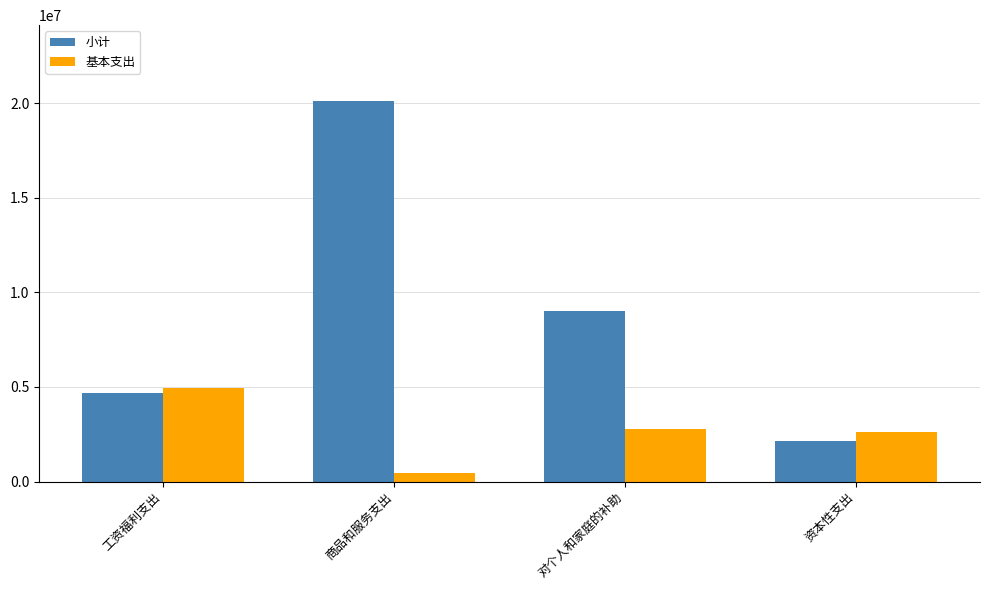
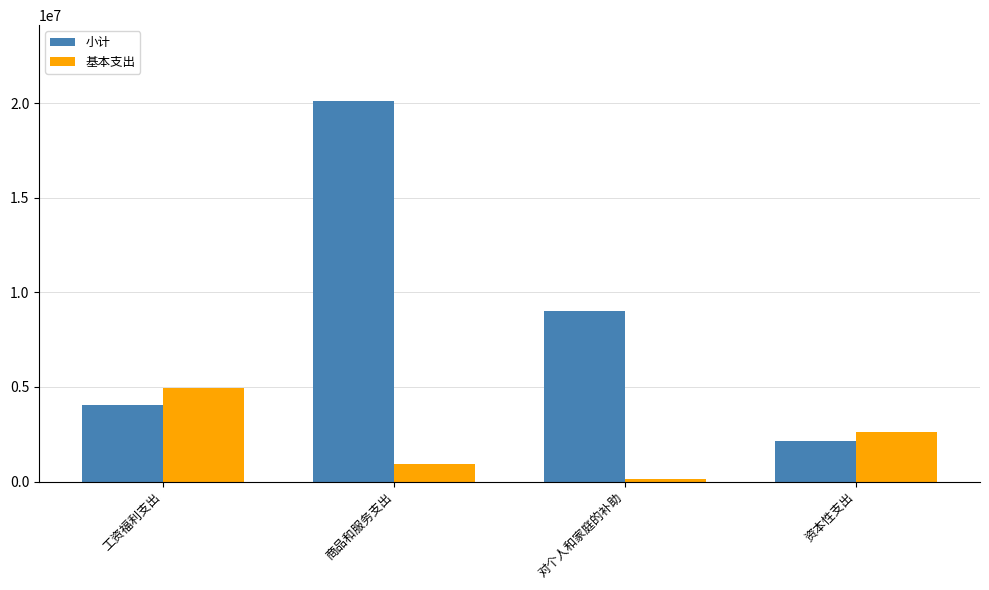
  {
    "小计": {
-     "工资福利支出": 4700000,
+     "工资福利支出": 4000000,
      "商品和服务支出": 20100000,
      "对个人和家庭的补助": 9000000,
      "资本性支出": 2100000
    },
    "基本支出": {
      "工资福利支出": 5000000,
-     "商品和服务支出": 400000,
-     "对个人和家庭的补助": 2800000,
+     "商品和服务支出": 900000,
+     "对个人和家庭的补助": 100000,
      "资本性支出": 2600000
    }
  }
